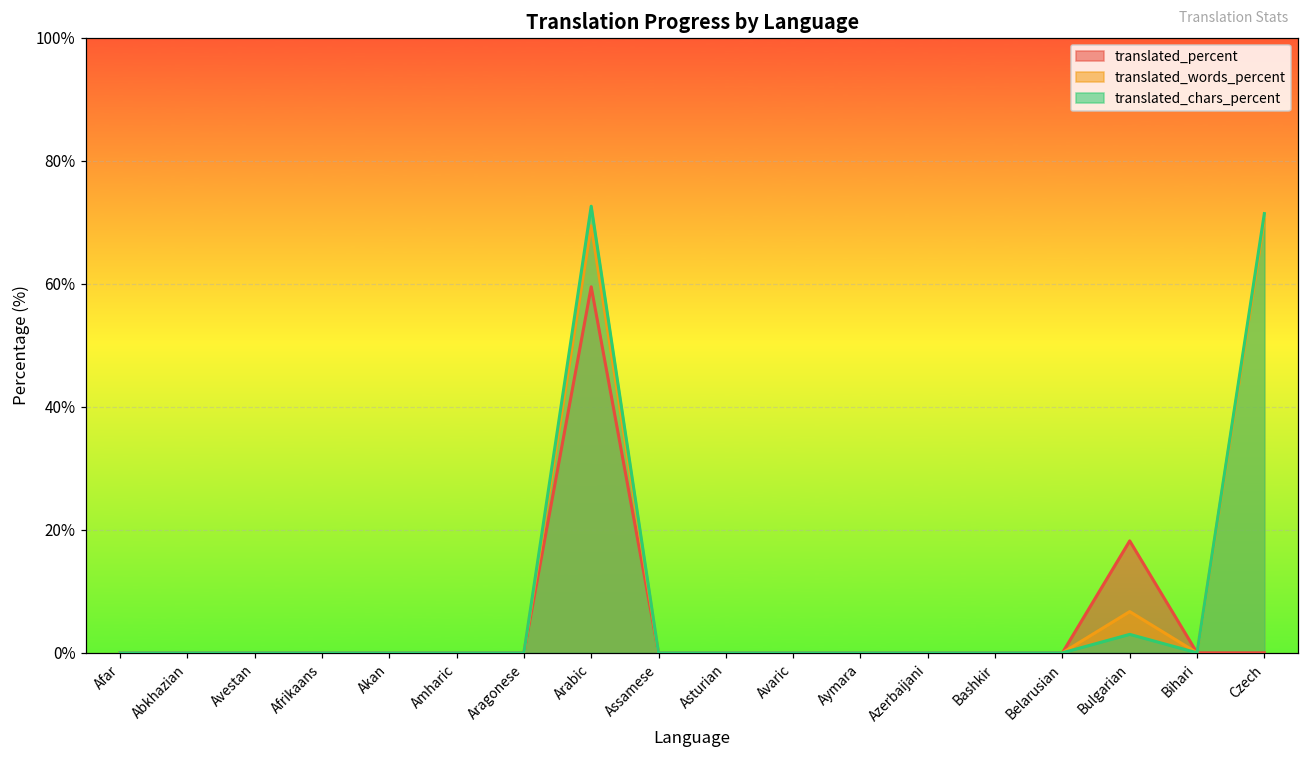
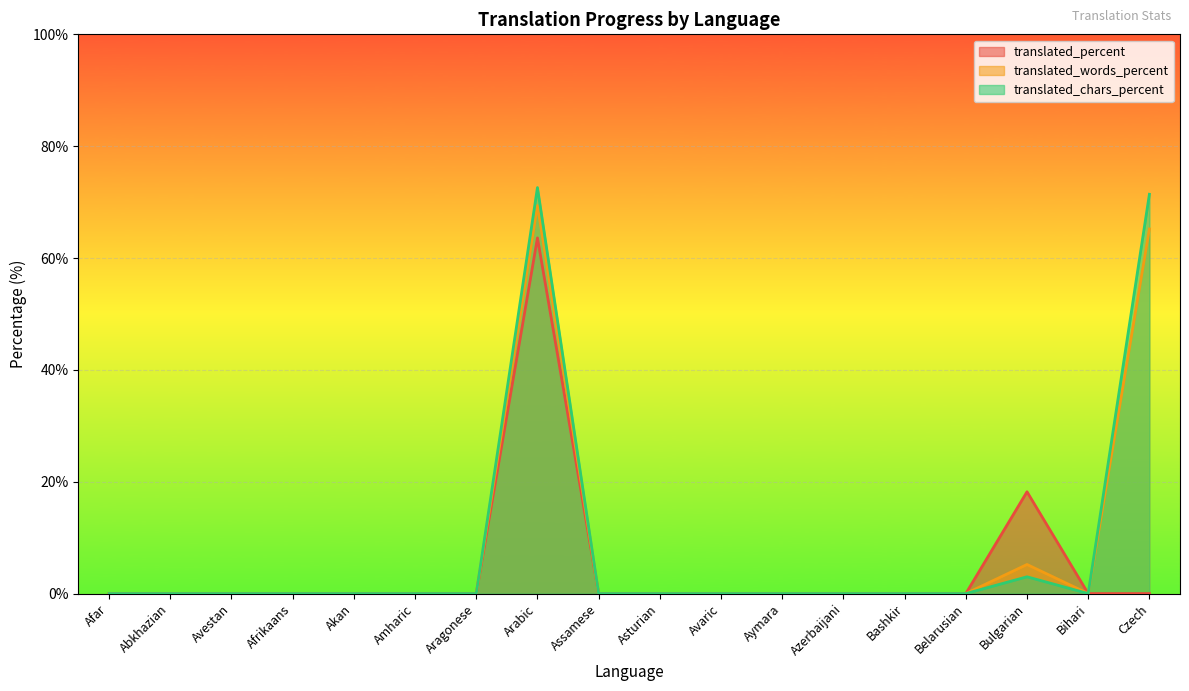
  {
    "translated_percent": {
-     "Arabic": "60%",
+     "Arabic": "64%",
      "Bulgarian": "18%",
      "Czech": "0%"
    },
    "translated_words_percent": {
      "Arabic": "69%",
-     "Bulgarian": "7%",
-     "Czech": "70%"
+     "Bulgarian": "5%",
+     "Czech": "65%"
    },
    "translated_chars_percent": {
      "Arabic": "73%",
      "Bulgarian": "3%",
      "Czech": "71%"
    }
  }
